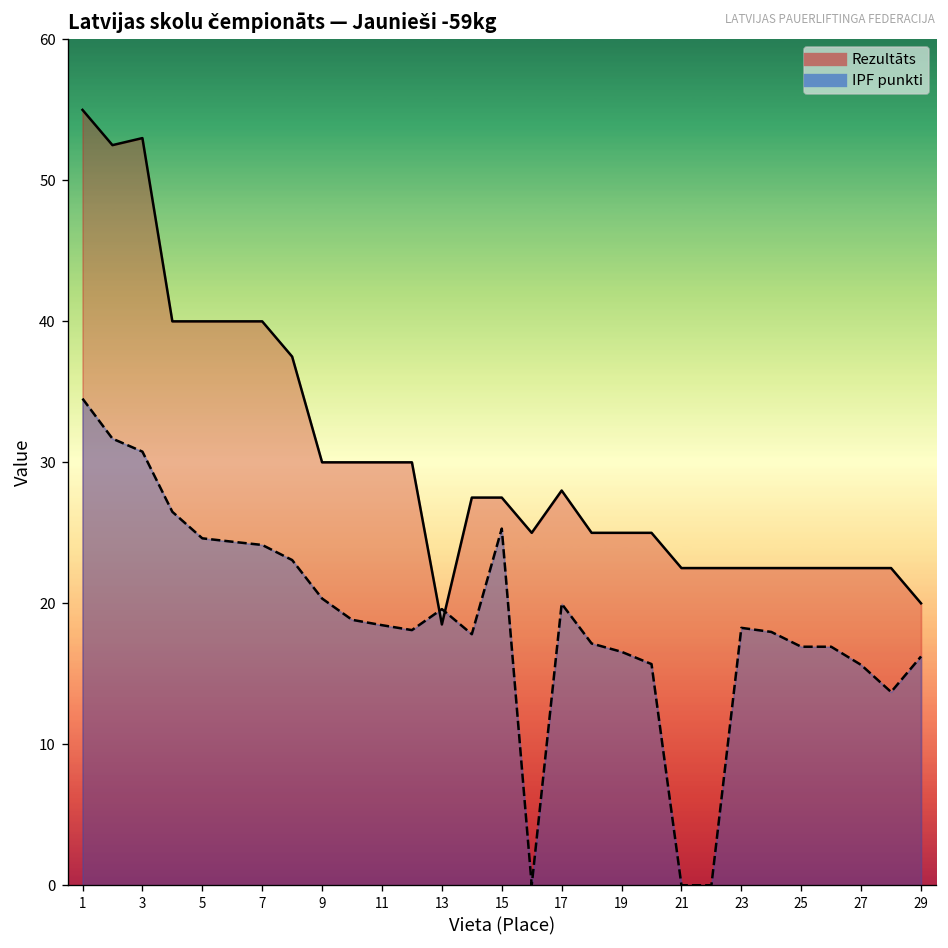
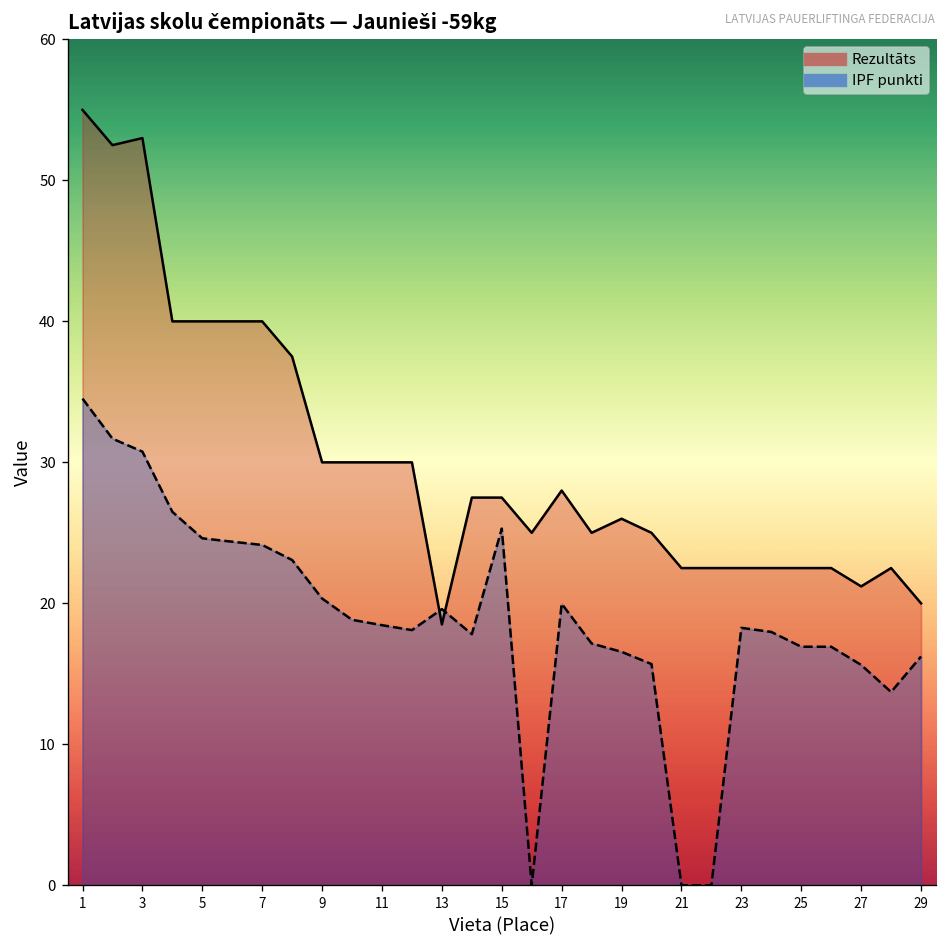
  {
    "Rezultāts": {
      "1": 55.0,
      "3": 53.0,
      "5": 40.0,
      "7": 40.0,
      "9": 30.0,
      "11": 30.0,
      "13": 18.5,
      "15": 27.5,
      "17": 28.0,
-     "19": 25,
+     "19": 26,
      "21": 22.5,
      "23": 22.5,
      "25": 22.5,
-     "27": 22.5,
+     "27": 21.2,
      "29": 20.0
    },
    "IPF punkti": {
      "1": 34.5,
      "3": 30.8,
      "5": 24.6,
      "7": 24.1,
      "9": 20.3,
      "11": 18.5,
      "13": 19.6,
      "15": 25.3,
      "17": 20.0,
      "19": 16.6,
      "21": 0.0,
      "23": 18.3,
      "25": 16.9,
      "27": 15.6,
      "29": 16.2
    }
  }
